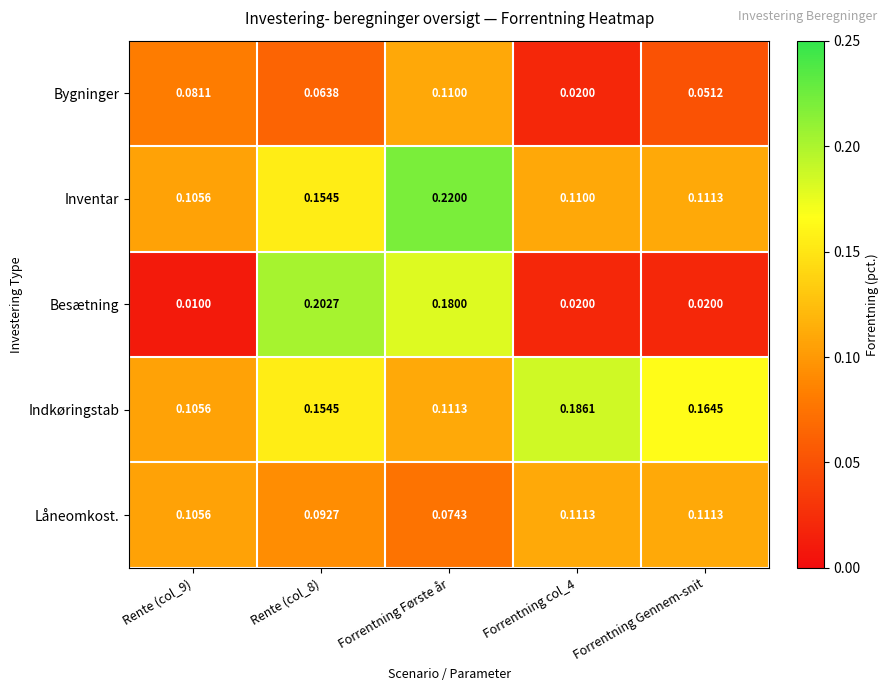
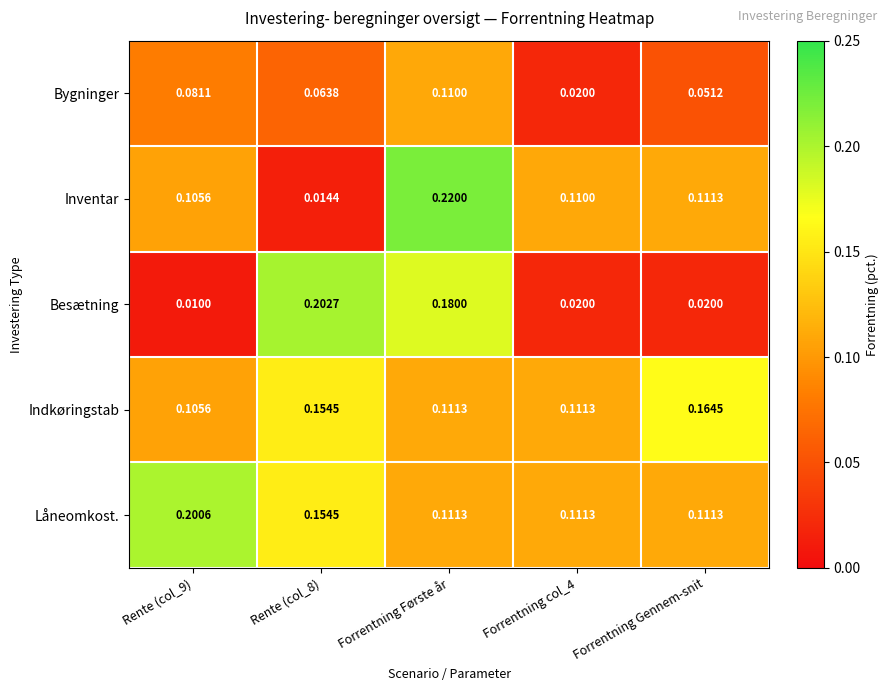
  {
    "Bygninger": {
      "Rente (col_9)": 0.0811,
      "Rente (col_8)": 0.0638,
      "Forrentning Første år": 0.1100,
      "Forrentning col_4": 0.0200,
      "Forrentning Gennem-snit": 0.0512
    },
    "Inventar": {
      "Rente (col_9)": 0.1056,
-     "Rente (col_8)": 0.1545,
+     "Rente (col_8)": 0.0144,
      "Forrentning Første år": 0.2200,
      "Forrentning col_4": 0.1100,
      "Forrentning Gennem-snit": 0.1113
    },
    "Besætning": {
      "Rente (col_9)": 0.0100,
      "Rente (col_8)": 0.2027,
      "Forrentning Første år": 0.1800,
      "Forrentning col_4": 0.0200,
      "Forrentning Gennem-snit": 0.0200
    },
    "Indkøringstab": {
      "Rente (col_9)": 0.1056,
      "Rente (col_8)": 0.1545,
      "Forrentning Første år": 0.1113,
-     "Forrentning col_4": 0.1861,
+     "Forrentning col_4": 0.1113,
      "Forrentning Gennem-snit": 0.1645
    },
    "Låneomkost.": {
-     "Rente (col_9)": 0.1056,
-     "Rente (col_8)": 0.0927,
-     "Forrentning Første år": 0.0743,
+     "Rente (col_9)": 0.2006,
+     "Rente (col_8)": 0.1545,
+     "Forrentning Første år": 0.1113,
      "Forrentning col_4": 0.1113,
      "Forrentning Gennem-snit": 0.1113
    }
  }
